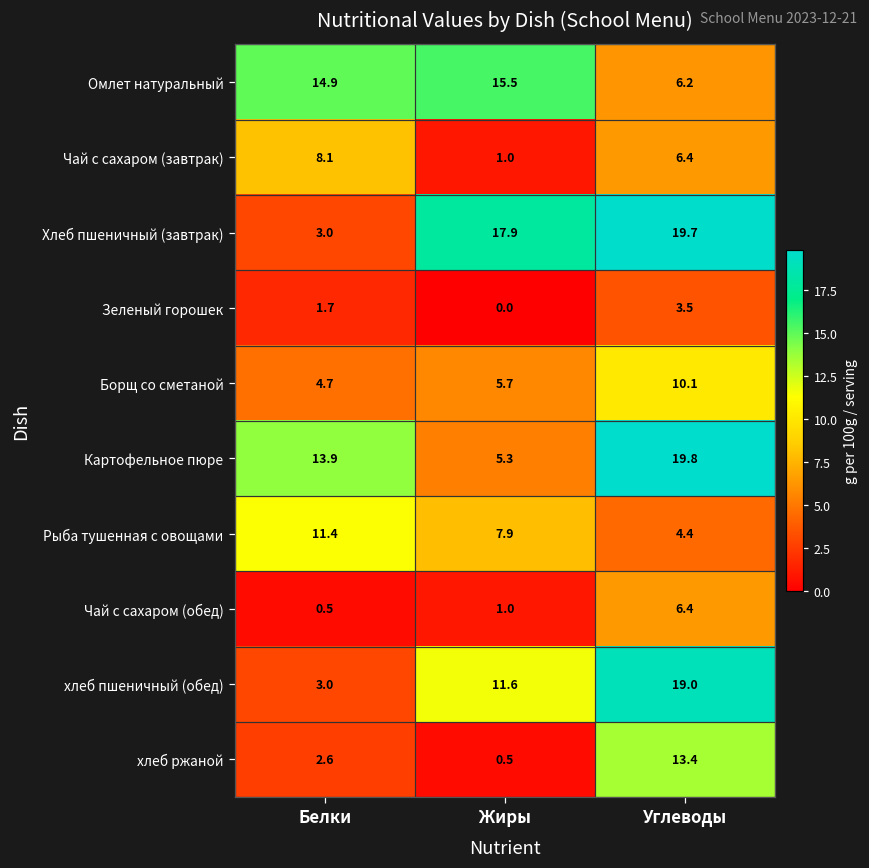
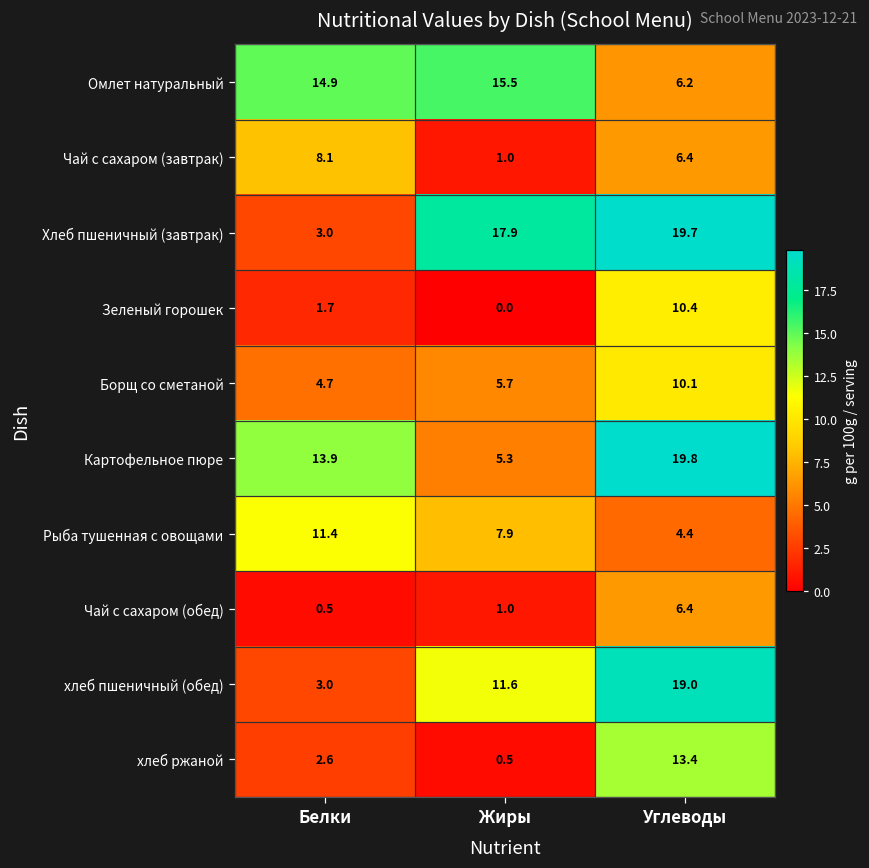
  {
    "Омлет натуральный": {
      "Белки": 14.9,
      "Жиры": 15.5,
      "Углеводы": 6.2
    },
    "Чай с сахаром (завтрак)": {
      "Белки": 8.1,
      "Жиры": 1.0,
      "Углеводы": 6.4
    },
    "Хлеб пшеничный (завтрак)": {
      "Белки": 3.0,
      "Жиры": 17.9,
      "Углеводы": 19.7
    },
    "Зеленый горошек": {
      "Белки": 1.7,
      "Жиры": 0.0,
-     "Углеводы": 3.5
+     "Углеводы": 10.4
    },
    "Борщ со сметаной": {
      "Белки": 4.7,
      "Жиры": 5.7,
      "Углеводы": 10.1
    },
    "Картофельное пюре": {
      "Белки": 13.9,
      "Жиры": 5.3,
      "Углеводы": 19.8
    },
    "Рыба тушенная с овощами": {
      "Белки": 11.4,
      "Жиры": 7.9,
      "Углеводы": 4.4
    },
    "Чай с сахаром (обед)": {
      "Белки": 0.5,
      "Жиры": 1.0,
      "Углеводы": 6.4
    },
    "хлеб пшеничный (обед)": {
      "Белки": 3.0,
      "Жиры": 11.6,
      "Углеводы": 19.0
    },
    "хлеб ржаной": {
      "Белки": 2.6,
      "Жиры": 0.5,
      "Углеводы": 13.4
    }
  }
